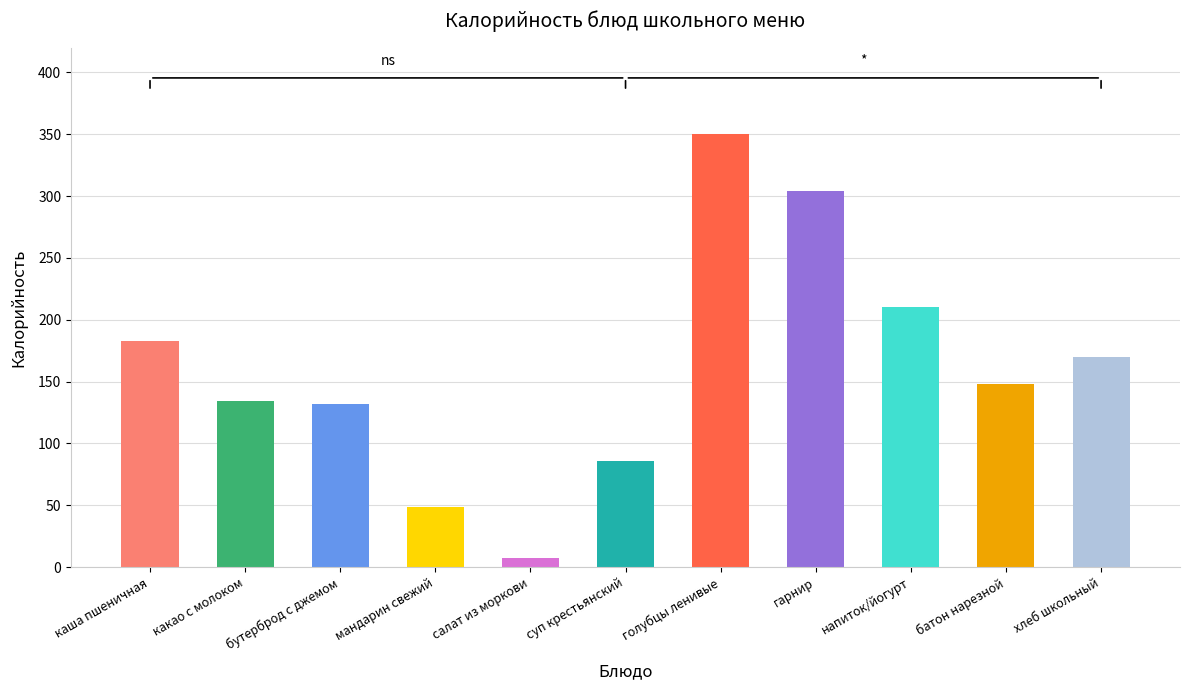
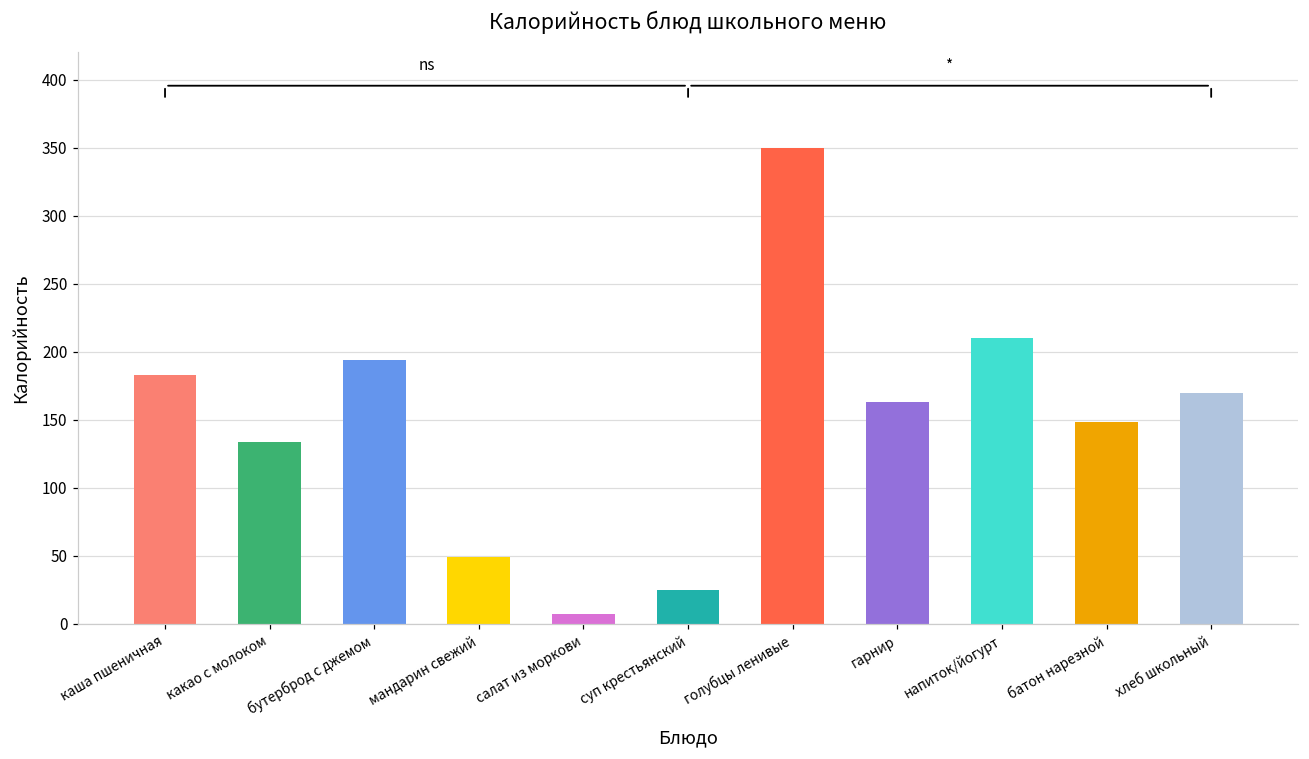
  {
    "каша пшеничная": 183,
    "какао с молоком": 134,
-   "бутерброд с джемом": 132,
+   "бутерброд с джемом": 194,
    "мандарин свежий": 49,
    "салат из моркови": 7,
-   "суп крестьянский": 86,
+   "суп крестьянский": 25,
    "голубцы ленивые": 350,
-   "гарнир": 304,
+   "гарнир": 163,
    "напиток/йогурт": 210,
    "батон нарезной": 148,
    "хлеб школьный": 170
  }
